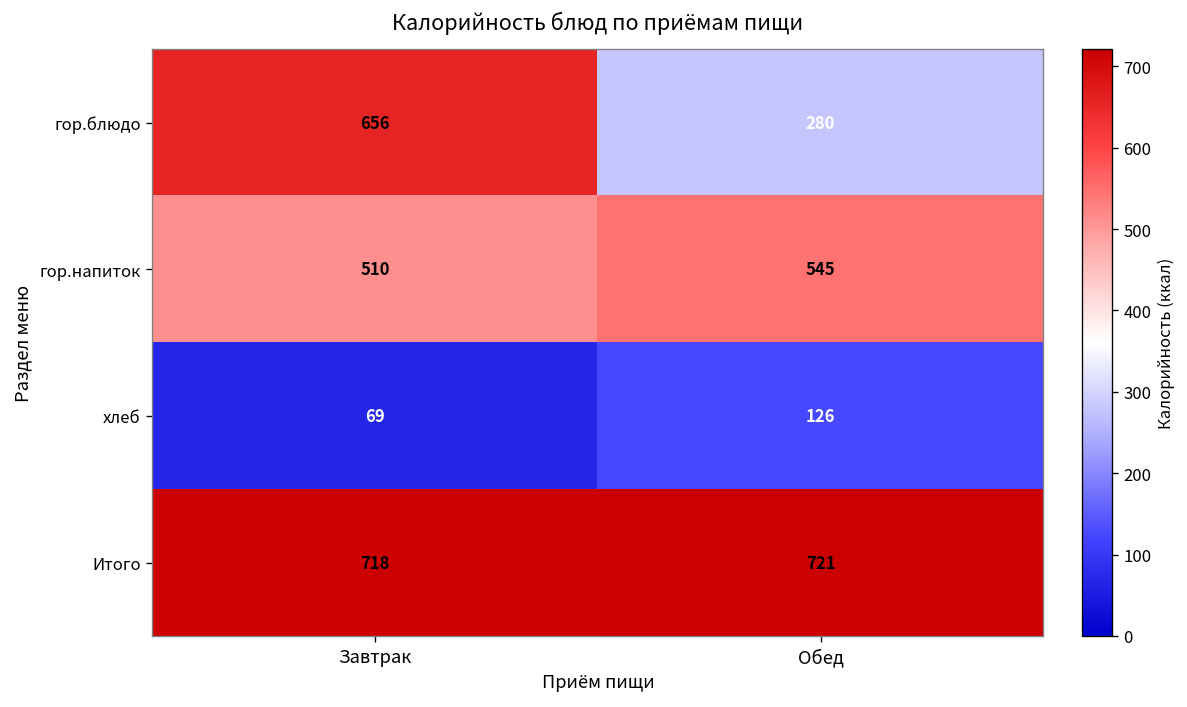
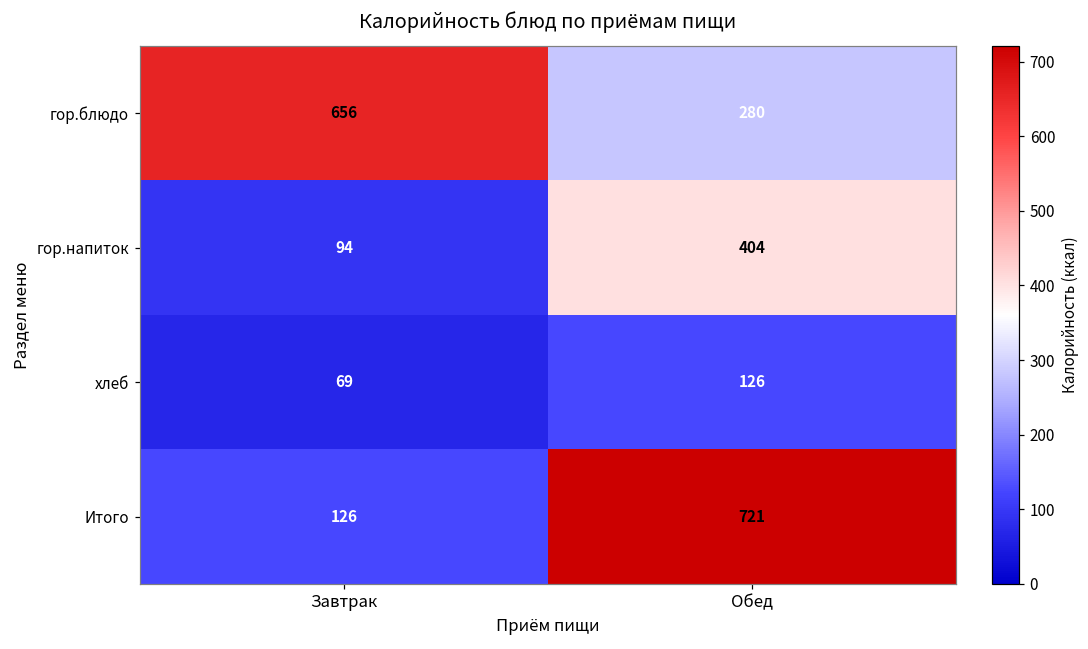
  {
    "гор.блюдо": {
      "Завтрак": 656,
      "Обед": 280
    },
    "гор.напиток": {
-     "Завтрак": 510,
-     "Обед": 545
+     "Завтрак": 94,
+     "Обед": 404
    },
    "хлеб": {
      "Завтрак": 69,
      "Обед": 126
    },
    "Итого": {
-     "Завтрак": 718,
+     "Завтрак": 126,
      "Обед": 721
    }
  }
